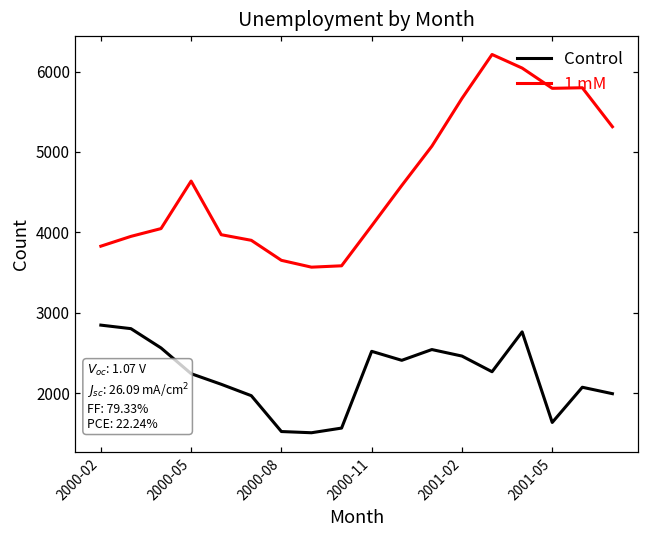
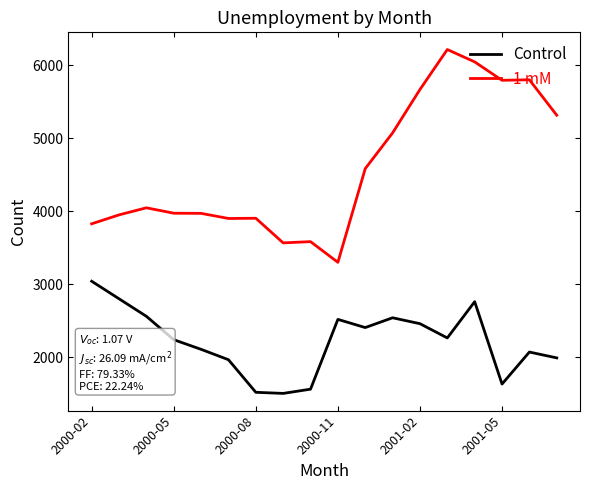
  {
    "Control": {
-     "2000-02": 2800,
+     "2000-02": 3000,
      "2000-08": 1500,
      "2000-11": 2500,
      "2001-02": 2500,
      "2001-05": 1600
    },
    "1 mM": {
      "2000-02": 3800,
-     "2000-05": 4600,
-     "2000-08": 3700,
-     "2000-11": 4100,
+     "2000-05": 4000,
+     "2000-08": 3900,
+     "2000-11": 3300,
      "2001-02": 5700,
      "2001-05": 5800
    }
  }
